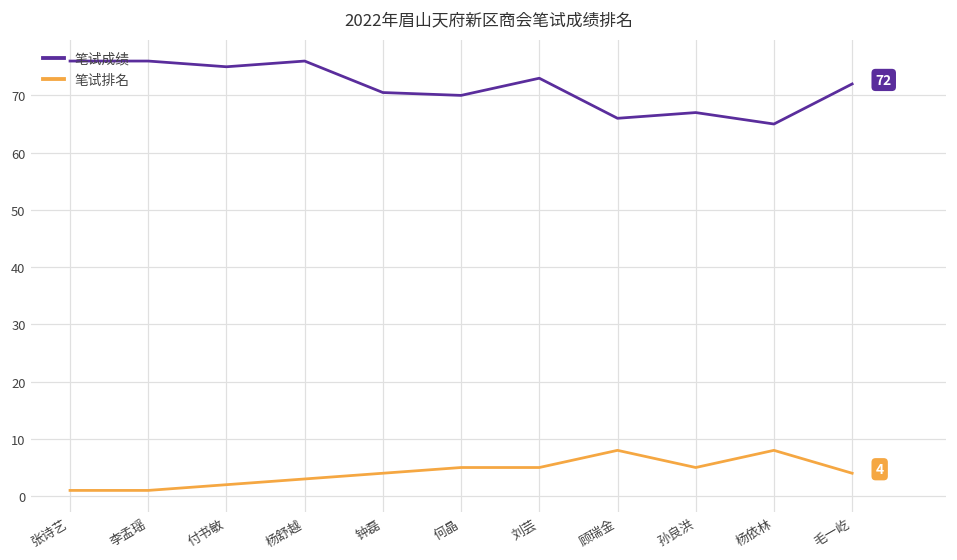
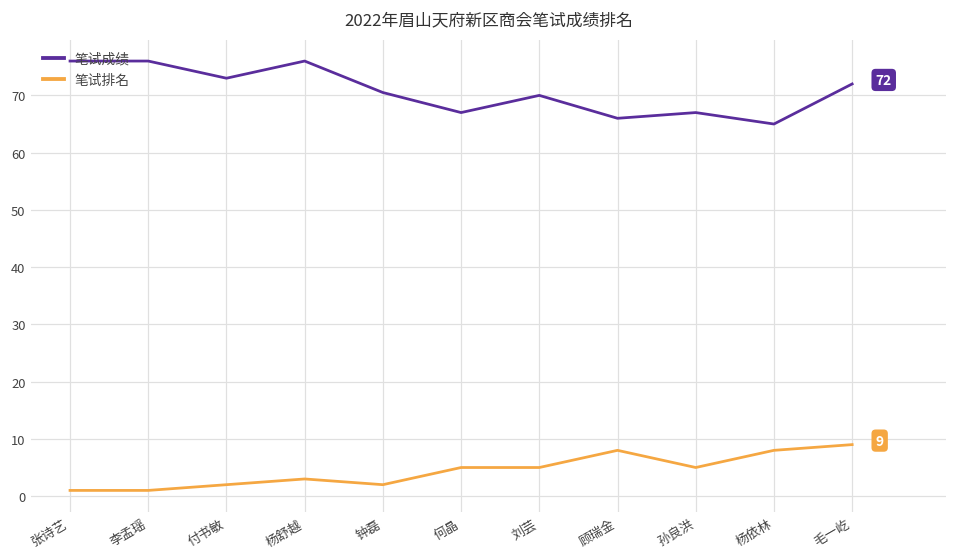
  {
    "笔试成绩": {
      "张诗艺": 76,
      "李孟瑶": 76,
-     "付书敏": 75,
+     "付书敏": 73,
      "杨舒越": 76,
      "钟磊": 71,
-     "何晶": 70,
-     "刘芸": 73,
+     "何晶": 67,
+     "刘芸": 70,
      "顾瑞金": 66,
      "孙良洪": 67,
      "杨依林": 65
    },
    "笔试排名": {
-     "钟磊": 4,
-     "毛一屹": 4
+     "钟磊": 2,
+     "毛一屹": 9
    }
  }
